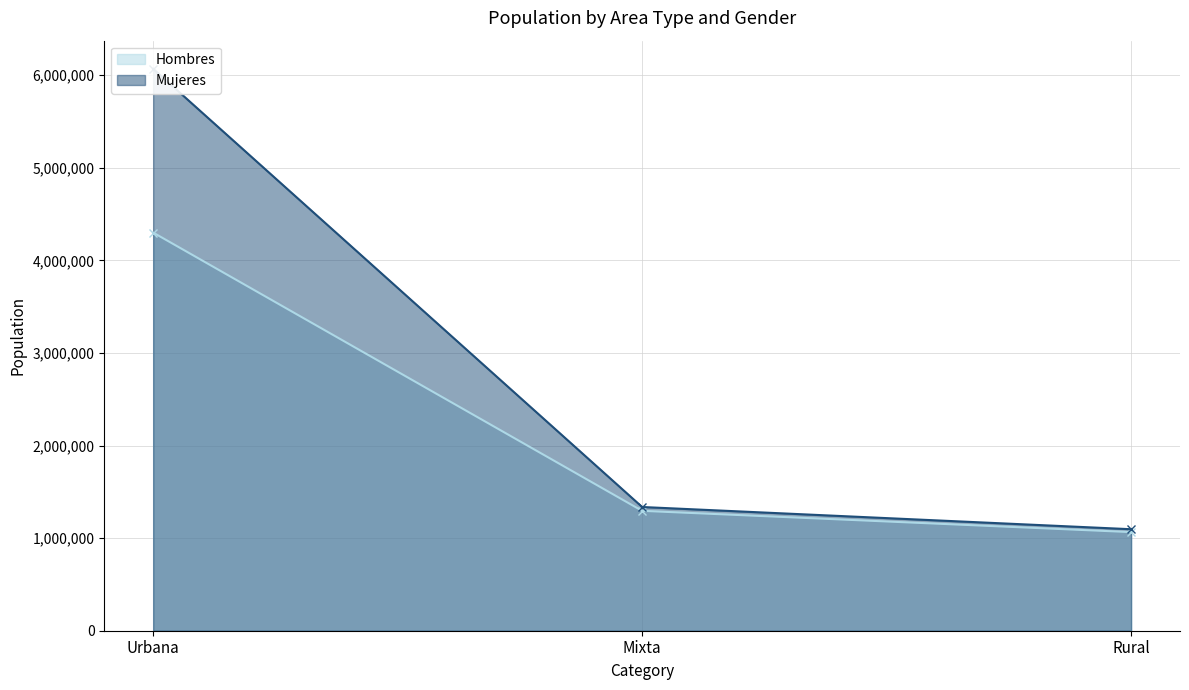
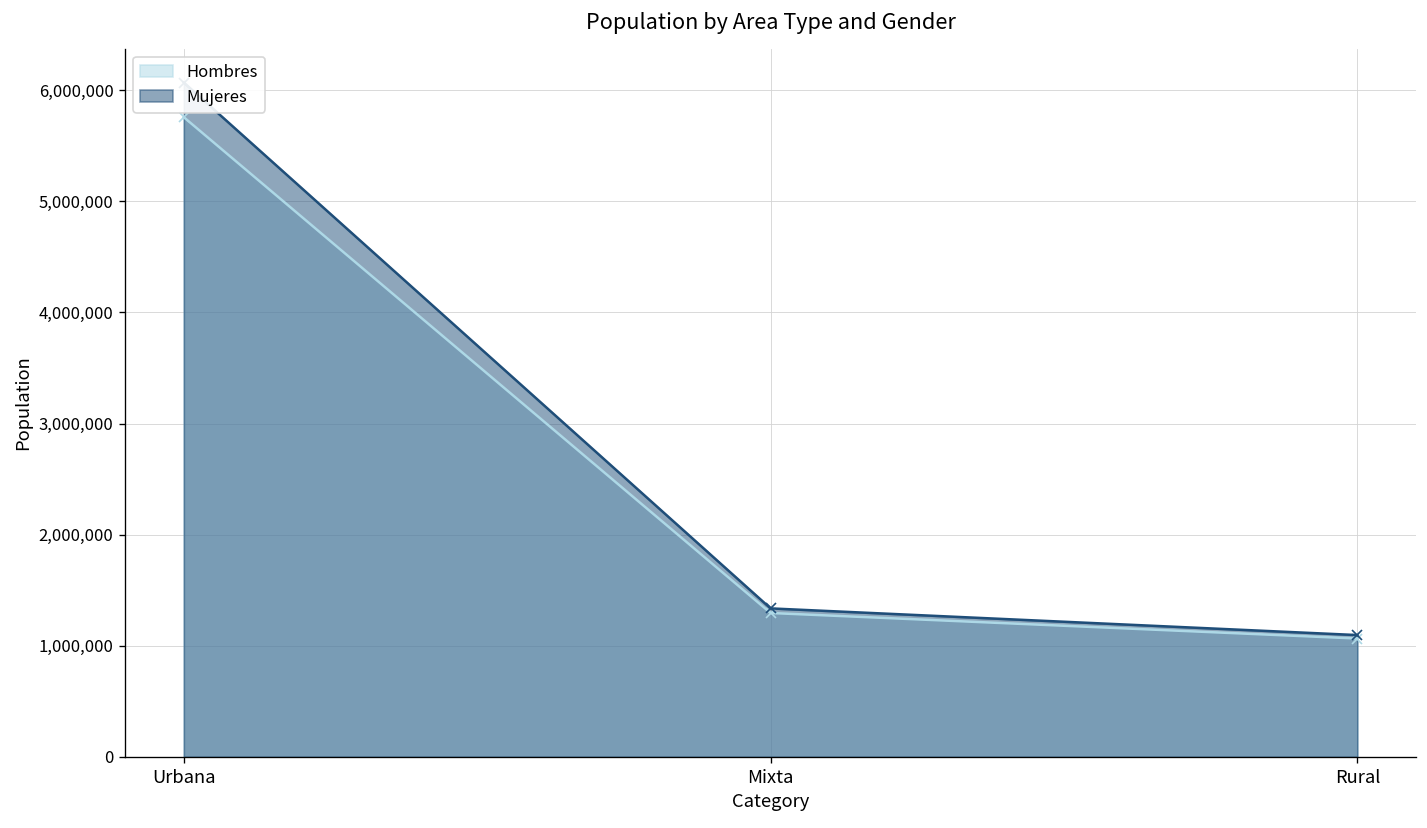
  {
    "Hombres": {
-     "Urbana": "4,300,000",
+     "Urbana": "5,800,000",
      "Mixta": "1,300,000",
      "Rural": "1,100,000"
    },
    "Mujeres": {
      "Mixta": "1,300,000",
      "Rural": "1,100,000"
    }
  }
